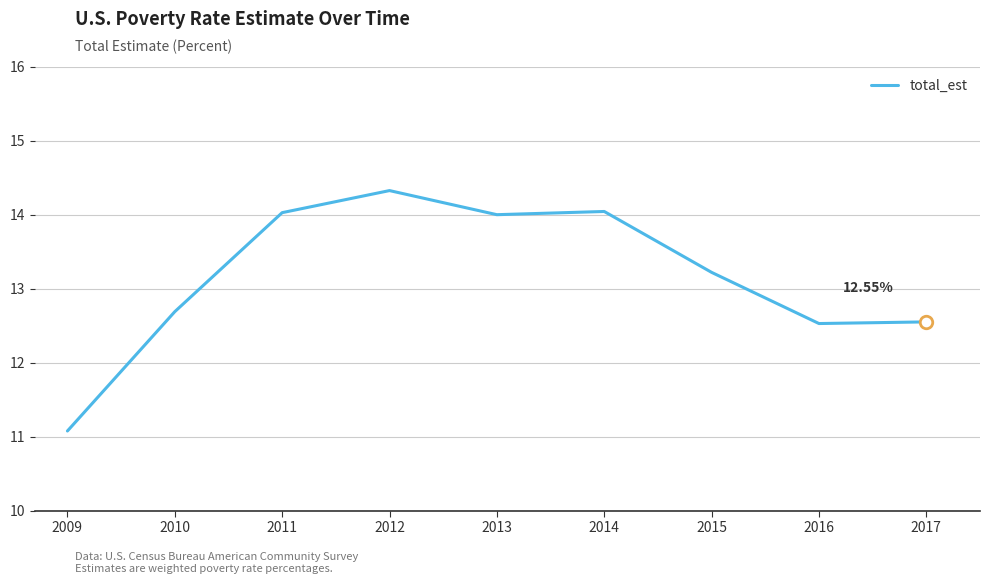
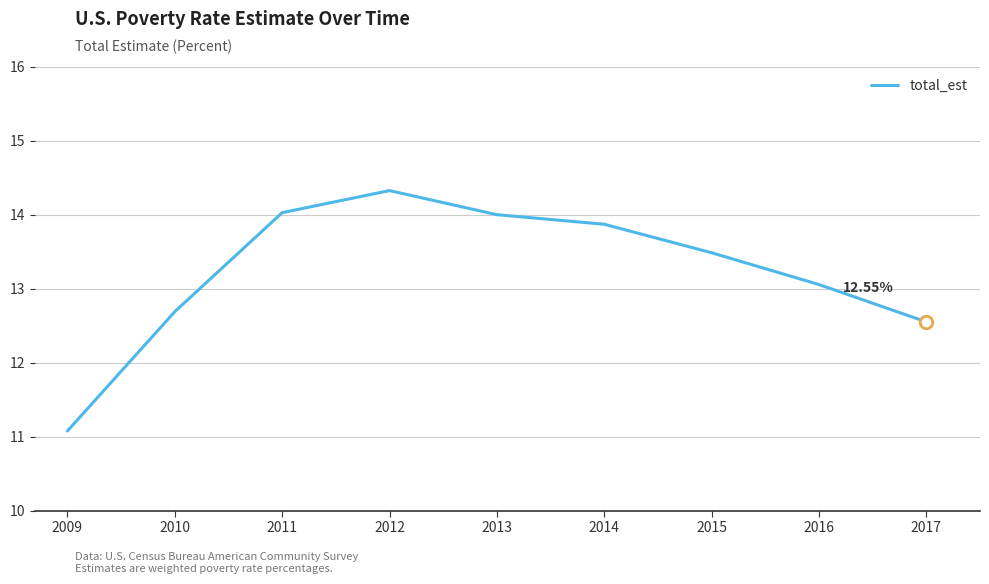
  {
    "total_est": {
      "2009": 11.1,
      "2010": 12.7,
      "2011": 14.0,
      "2012": 14.3,
      "2013": 14.0,
-     "2014": 14.0,
-     "2015": 13.2,
-     "2016": 12.5
+     "2014": 13.9,
+     "2015": 13.5,
+     "2016": 13.1
    }
  }
